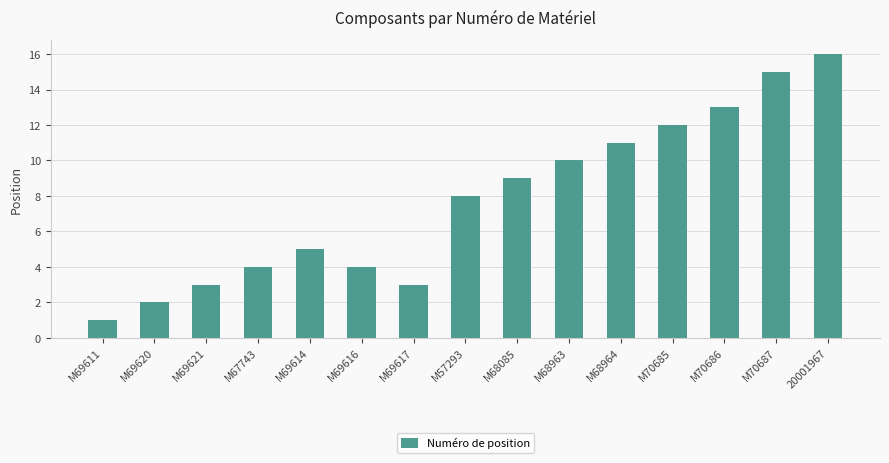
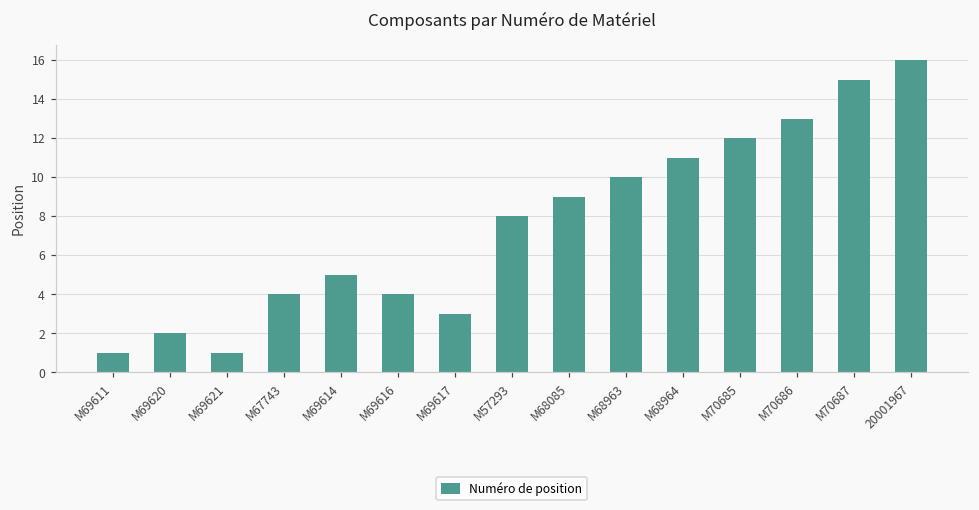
  {
    "M69611": 1,
    "M69620": 2,
-   "M69621": 3,
+   "M69621": 1,
    "M67743": 4,
    "M69614": 5,
    "M69616": 4,
    "M69617": 3,
    "M57293": 8,
    "M68085": 9,
    "M68963": 10,
    "M68964": 11,
    "M70685": 12,
    "M70686": 13,
    "M70687": 15,
    "20001967": 16
  }
